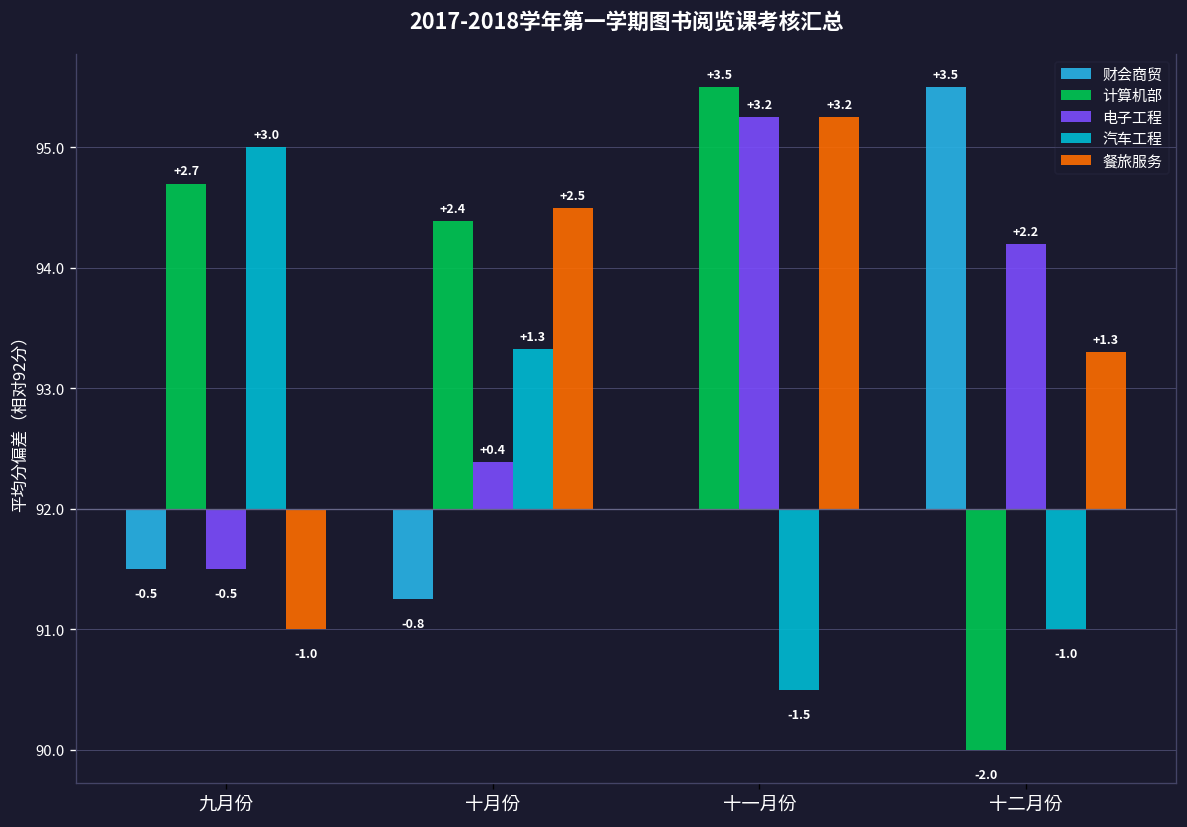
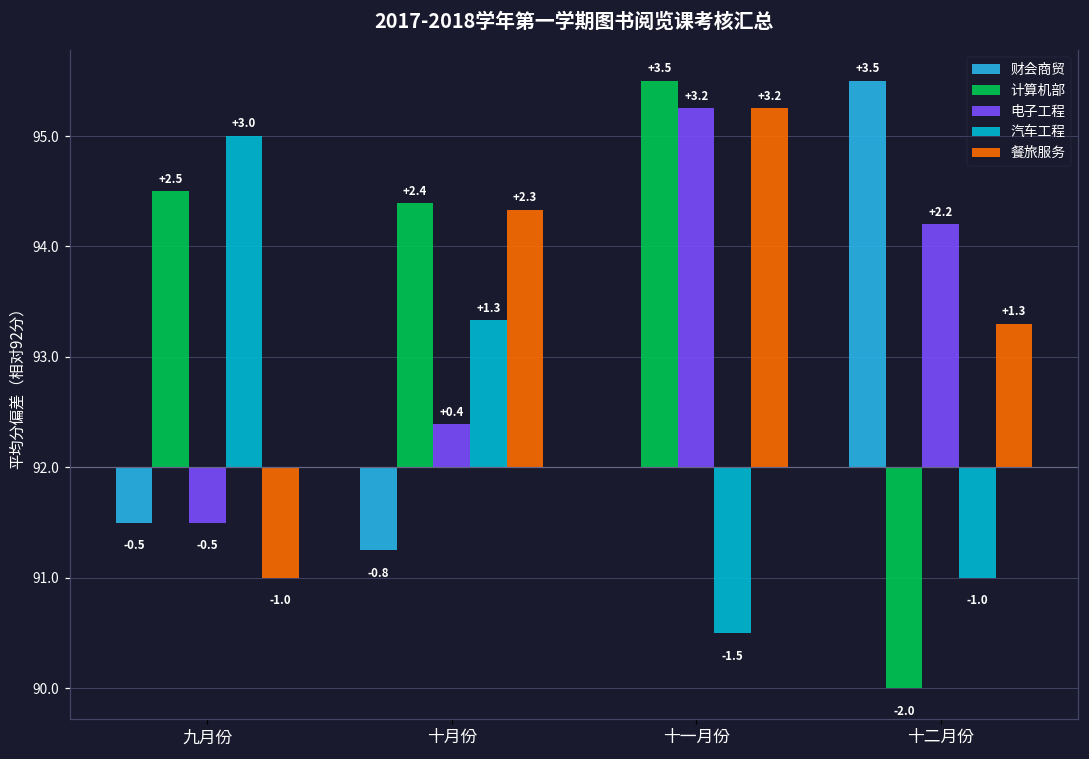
  {
    "计算机部": {
-     "九月份": "+2.7",
+     "九月份": "+2.5",
      "十月份": "+2.4",
      "十一月份": "+3.5",
      "十二月份": "-2.0"
    },
    "电子工程": {
      "九月份": "-0.5",
      "十月份": "+0.4",
      "十一月份": "+3.2",
      "十二月份": "+2.2"
    },
    "餐旅服务": {
      "九月份": "-1.0",
-     "十月份": "+2.5",
+     "十月份": "+2.3",
      "十一月份": "+3.2",
      "十二月份": "+1.3"
    }
  }
